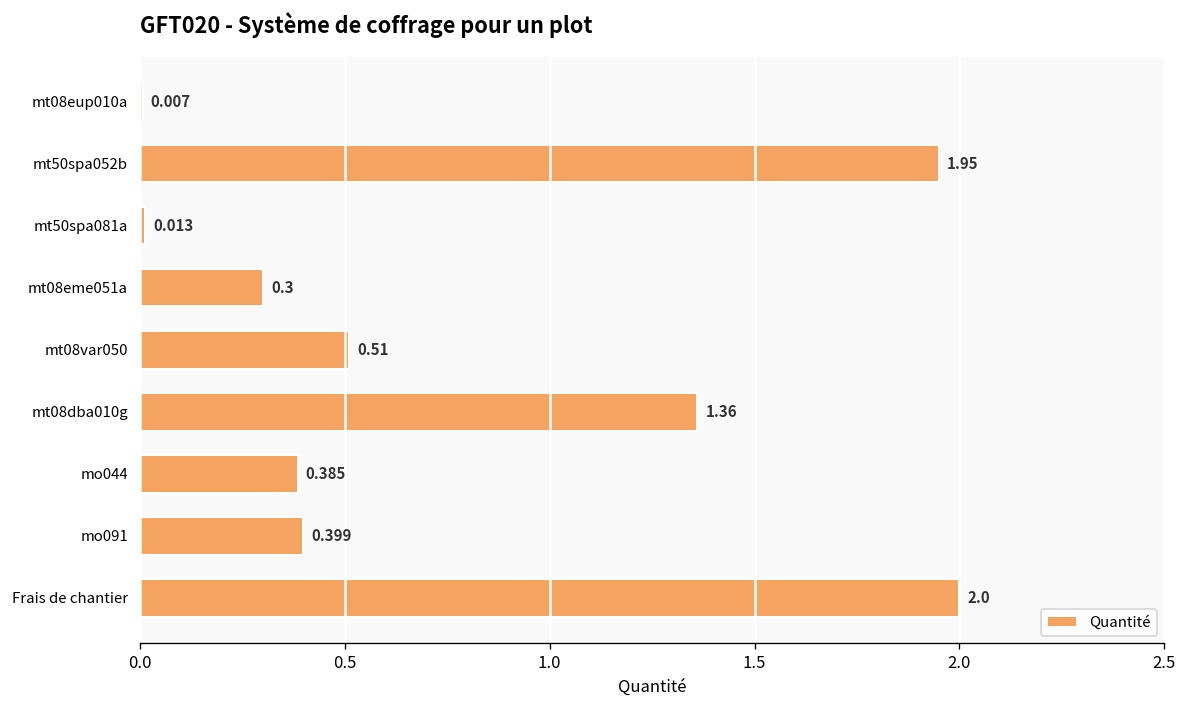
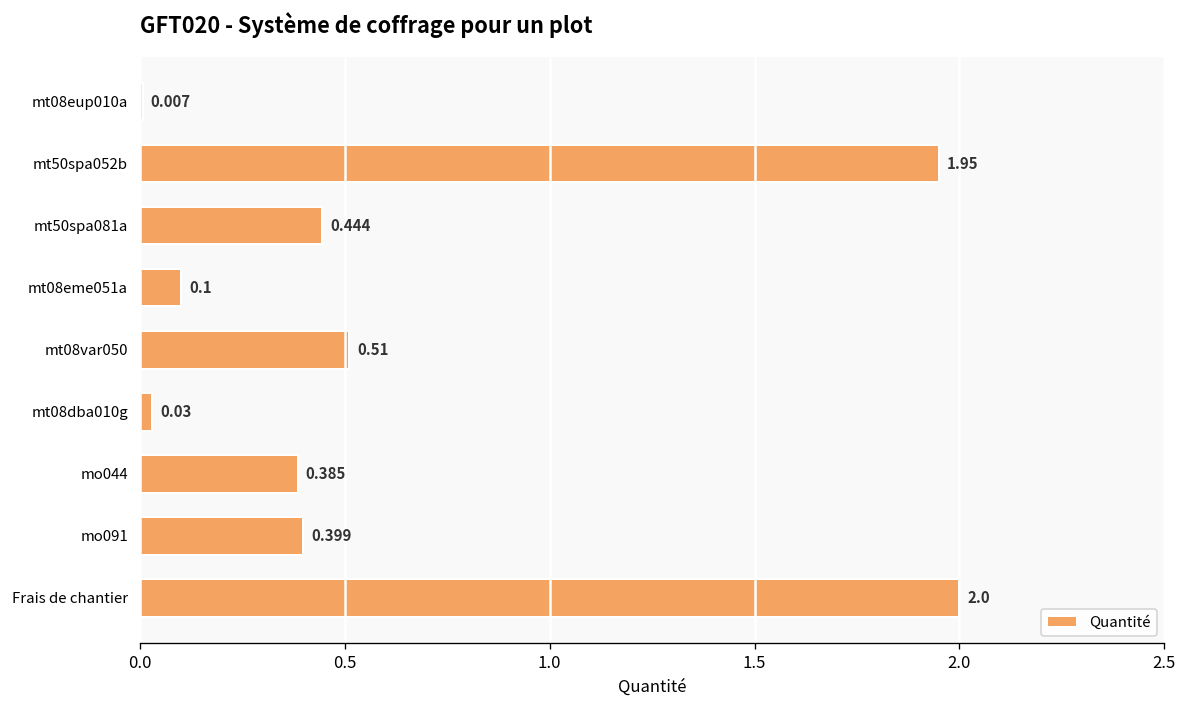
  {
    "mt08eup010a": 0.007,
    "mt50spa052b": 1.95,
-   "mt50spa081a": 0.013,
-   "mt08eme051a": 0.3,
+   "mt50spa081a": 0.444,
+   "mt08eme051a": 0.1,
    "mt08var050": 0.51,
-   "mt08dba010g": 1.36,
+   "mt08dba010g": 0.03,
    "mo044": 0.385,
    "mo091": 0.399,
    "Frais de chantier": 2.0
  }
